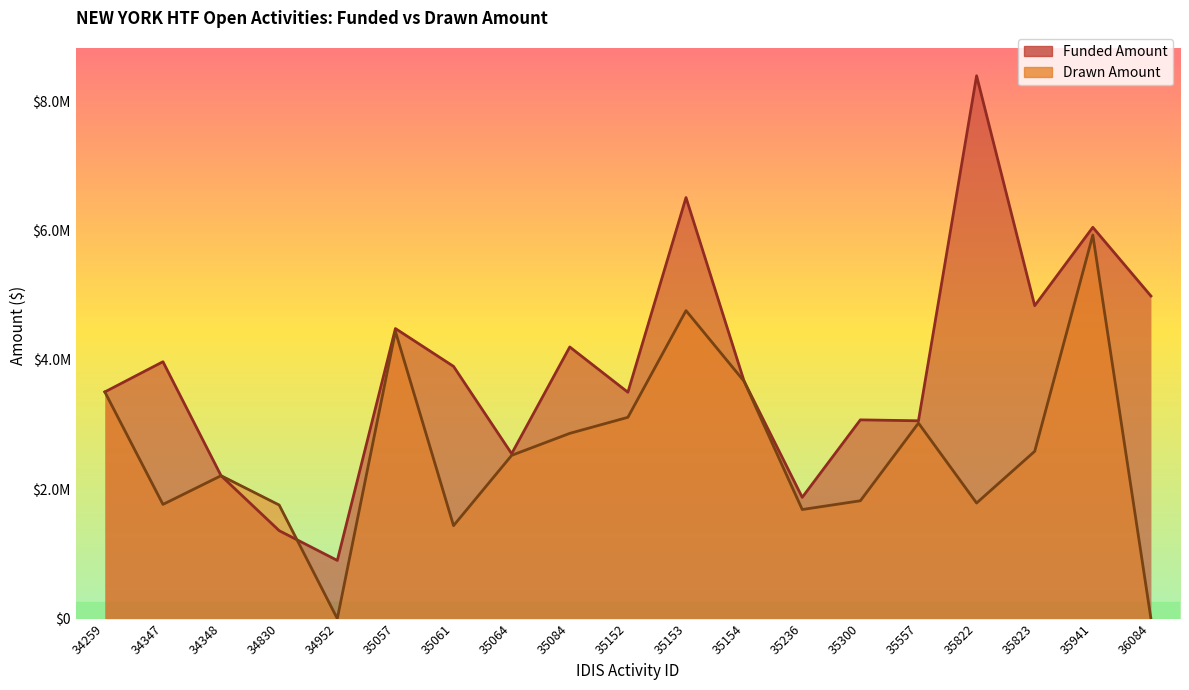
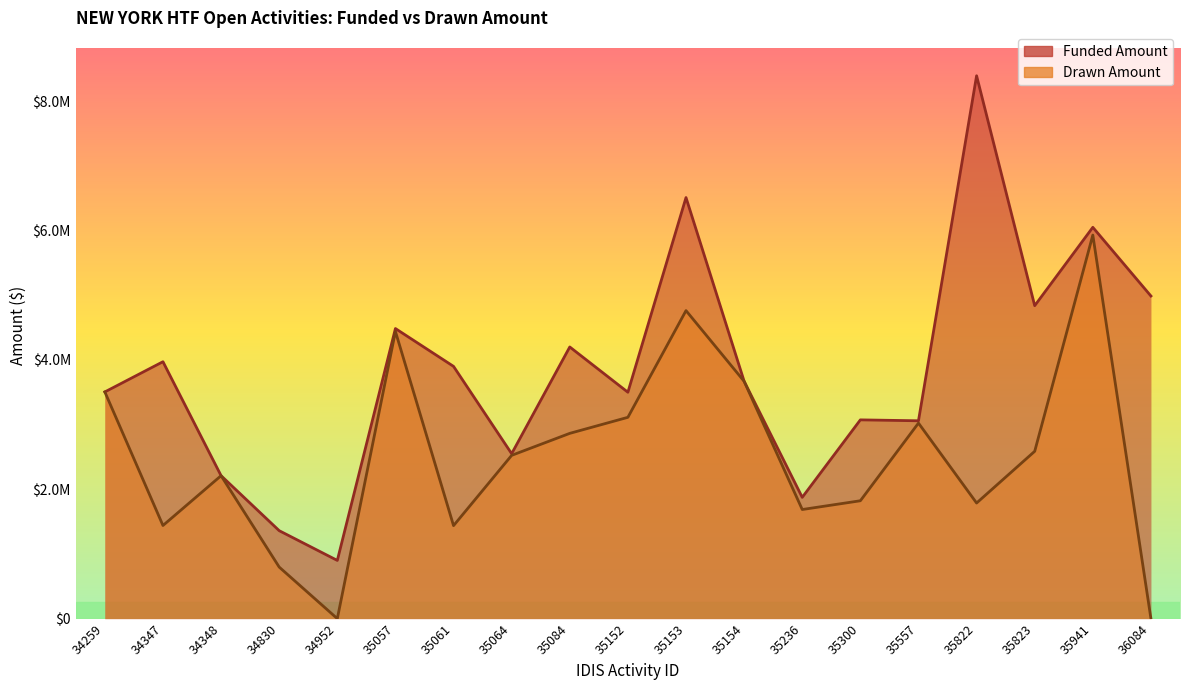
  {
    "Funded Amount": {
      "34347": "$4000000",
      "34830": "$1400000",
      "34952": "$900000",
      "35057": "$4500000",
      "35061": "$3900000",
      "35084": "$4200000",
      "35152": "$3500000",
      "35153": "$6500000",
      "35236": "$1900000",
      "35300": "$3100000",
      "35822": "$8400000",
      "35823": "$4800000",
      "35941": "$6100000",
      "36084": "$5000000"
    },
    "Drawn Amount": {
-     "34347": "$1800000",
-     "34830": "$1800000",
+     "34347": "$1400000",
+     "34830": "$800000",
      "35057": "$4400000",
      "35061": "$1400000",
      "35084": "$2900000",
      "35152": "$3100000",
      "35153": "$4800000",
      "35236": "$1700000",
      "35300": "$1800000",
      "35822": "$1800000",
      "35823": "$2600000",
      "35941": "$5900000"
    }
  }
